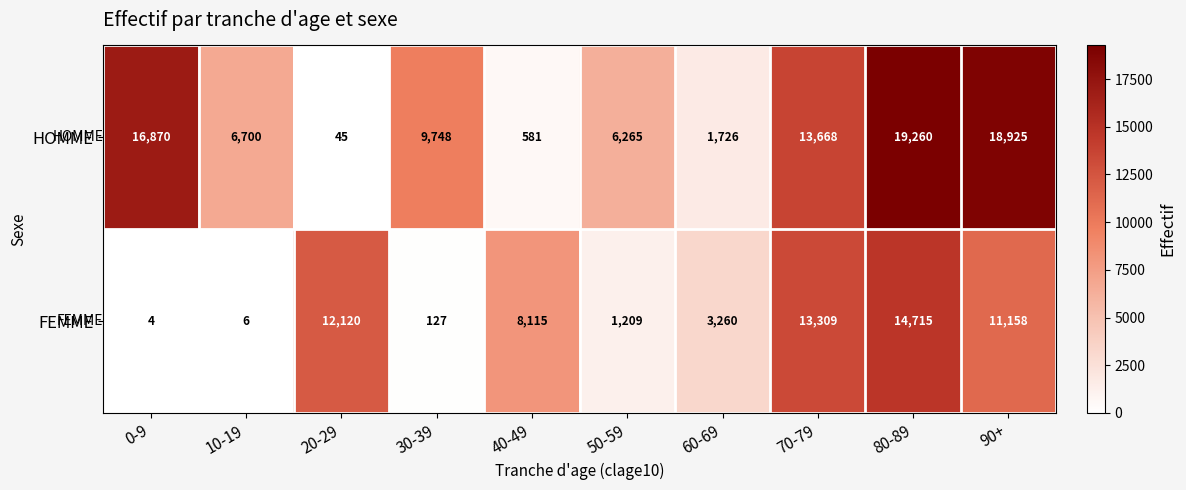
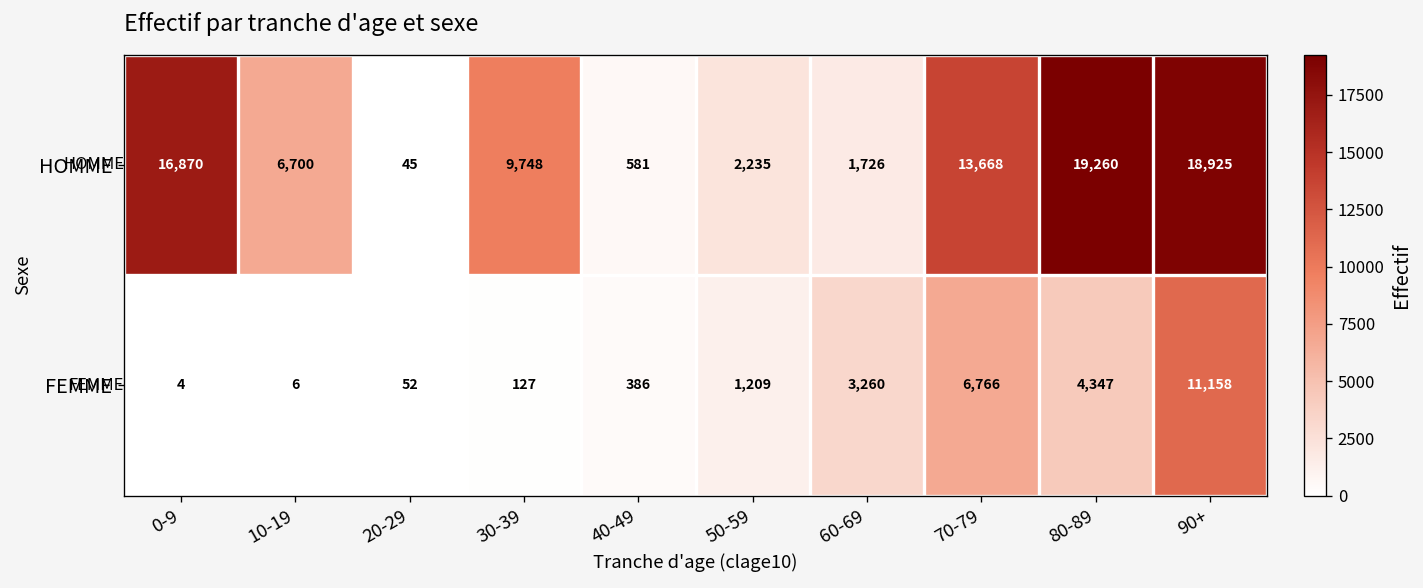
  {
    "HOMME": {
      "0-9": "16,870",
      "10-19": "6,700",
      "20-29": "45",
      "30-39": "9,748",
      "40-49": "581",
-     "50-59": "6,265",
+     "50-59": "2,235",
      "60-69": "1,726",
      "70-79": "13,668",
      "80-89": "19,260",
      "90+": "18,925"
    },
    "FEMME": {
      "0-9": "4",
      "10-19": "6",
-     "20-29": "12,120",
+     "20-29": "52",
      "30-39": "127",
-     "40-49": "8,115",
+     "40-49": "386",
      "50-59": "1,209",
      "60-69": "3,260",
-     "70-79": "13,309",
-     "80-89": "14,715",
+     "70-79": "6,766",
+     "80-89": "4,347",
      "90+": "11,158"
    }
  }
